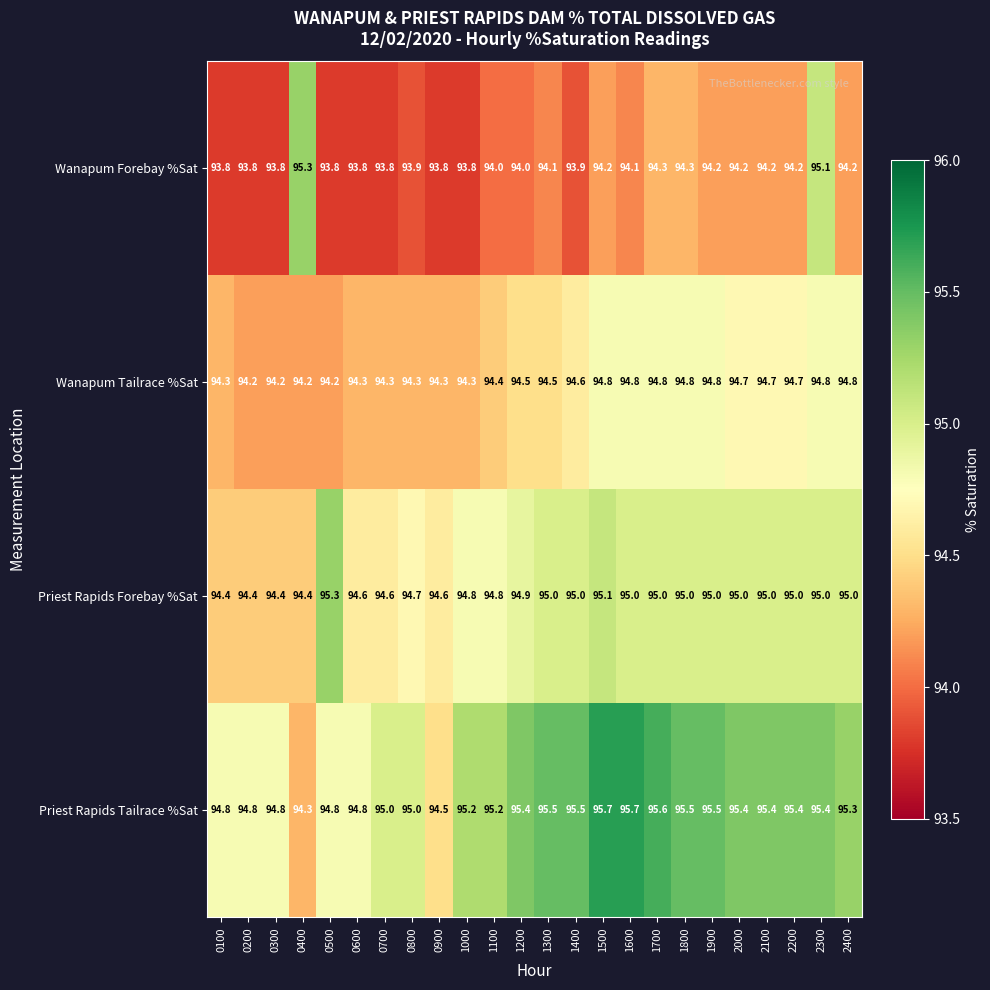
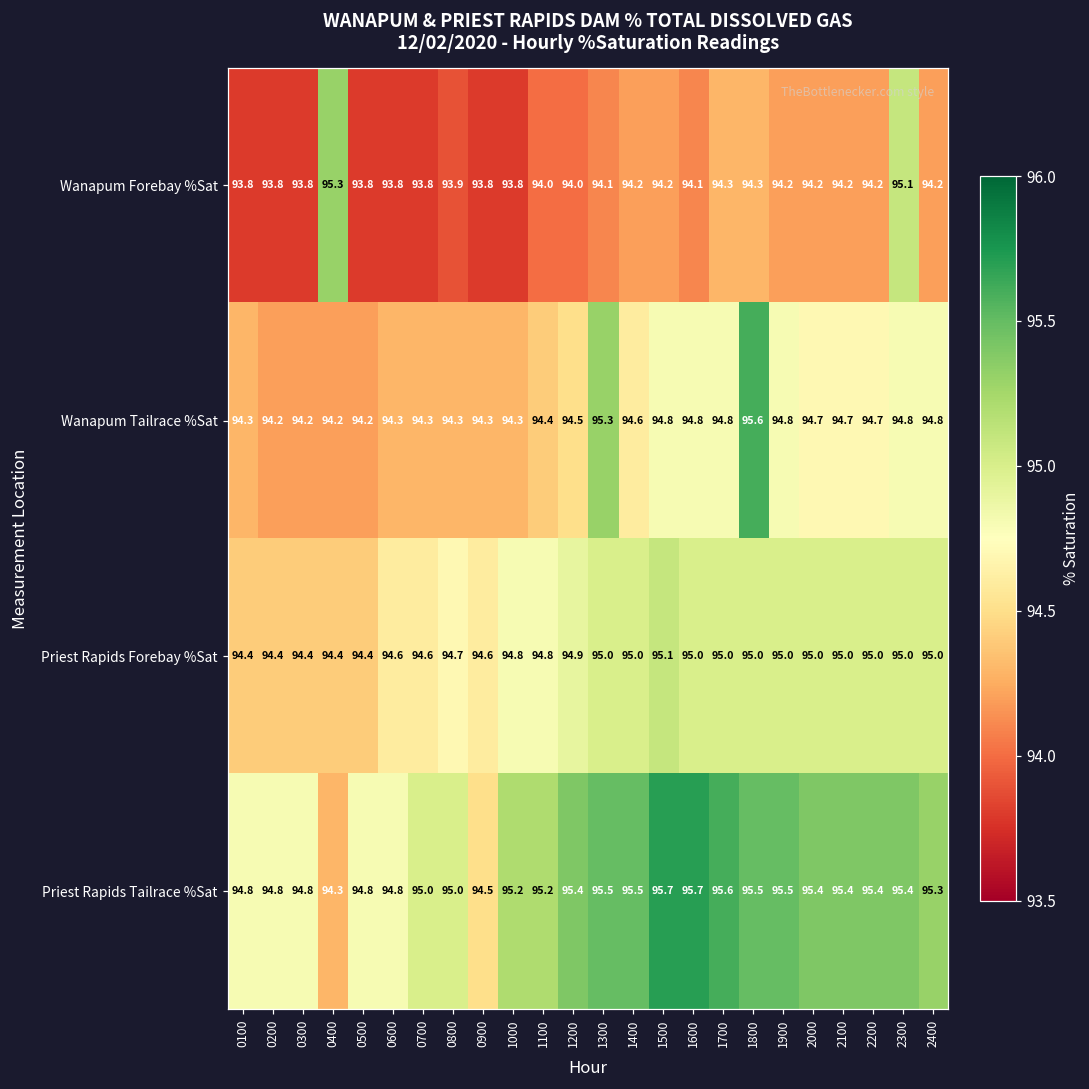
  {
    "Wanapum Forebay %Sat": {
      "0100": 93.8,
      "0200": 93.8,
      "0300": 93.8,
      "0400": 95.3,
      "0500": 93.8,
      "0600": 93.8,
      "0700": 93.8,
      "0800": 93.9,
      "0900": 93.8,
      "1000": 93.8,
      "1100": 94.0,
      "1200": 94.0,
      "1300": 94.1,
-     "1400": 93.9,
+     "1400": 94.2,
      "1500": 94.2,
      "1600": 94.1,
      "1700": 94.3,
      "1800": 94.3,
      "1900": 94.2,
      "2000": 94.2,
      "2200": 94.2,
      "2300": 95.1,
      "2400": 94.2
    },
    "Wanapum Tailrace %Sat": {
      "0100": 94.3,
      "0200": 94.2,
      "0300": 94.2,
      "0400": 94.2,
      "0500": 94.2,
      "0600": 94.3,
      "0700": 94.3,
      "0800": 94.3,
      "0900": 94.3,
      "1000": 94.3,
      "1100": 94.4,
      "1200": 94.5,
-     "1300": 94.5,
+     "1300": 95.3,
      "1400": 94.6,
      "1500": 94.8,
      "1600": 94.8,
      "1700": 94.8,
-     "1800": 94.8,
+     "1800": 95.6,
      "1900": 94.8,
      "2000": 94.7,
      "2100": 94.7,
      "2200": 94.7,
      "2300": 94.8,
      "2400": 94.8
    },
    "Priest Rapids Forebay %Sat": {
      "0100": 94.4,
      "0200": 94.4,
      "0300": 94.4,
      "0400": 94.4,
-     "0500": 95.3,
+     "0500": 94.4,
      "0600": 94.6,
      "0700": 94.6,
      "0800": 94.7,
      "0900": 94.6,
      "1000": 94.8,
      "1100": 94.8,
      "1200": 94.9,
      "1300": 95.0,
      "1400": 95.0,
      "1500": 95.1,
      "1600": 95.0,
      "1700": 95.0,
      "1800": 95.0,
      "1900": 95.0,
      "2000": 95.0,
      "2100": 95.0,
      "2200": 95.0,
      "2300": 95.0,
      "2400": 95.0
    },
    "Priest Rapids Tailrace %Sat": {
      "0100": 94.8,
      "0200": 94.8,
      "0300": 94.8,
      "0400": 94.3,
      "0500": 94.8,
      "0600": 94.8,
      "0700": 95.0,
      "0800": 95.0,
      "0900": 94.5,
      "1000": 95.2,
      "1100": 95.2,
      "1200": 95.4,
      "1300": 95.5,
      "1400": 95.5,
      "1500": 95.7,
      "1600": 95.7,
      "1700": 95.6,
      "1800": 95.5,
      "1900": 95.5,
      "2000": 95.4,
      "2100": 95.4,
      "2200": 95.4,
      "2300": 95.4,
      "2400": 95.3
    }
  }
